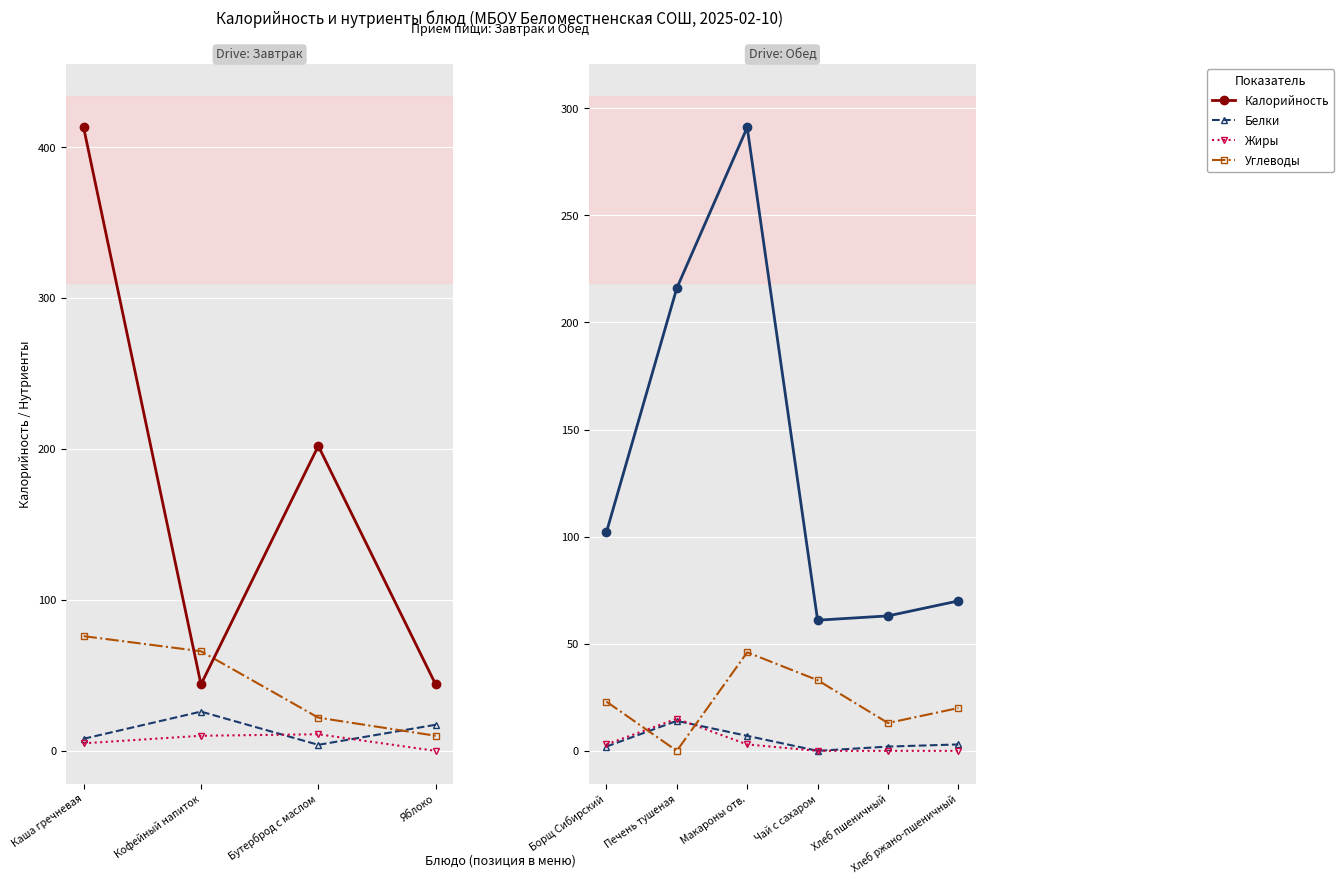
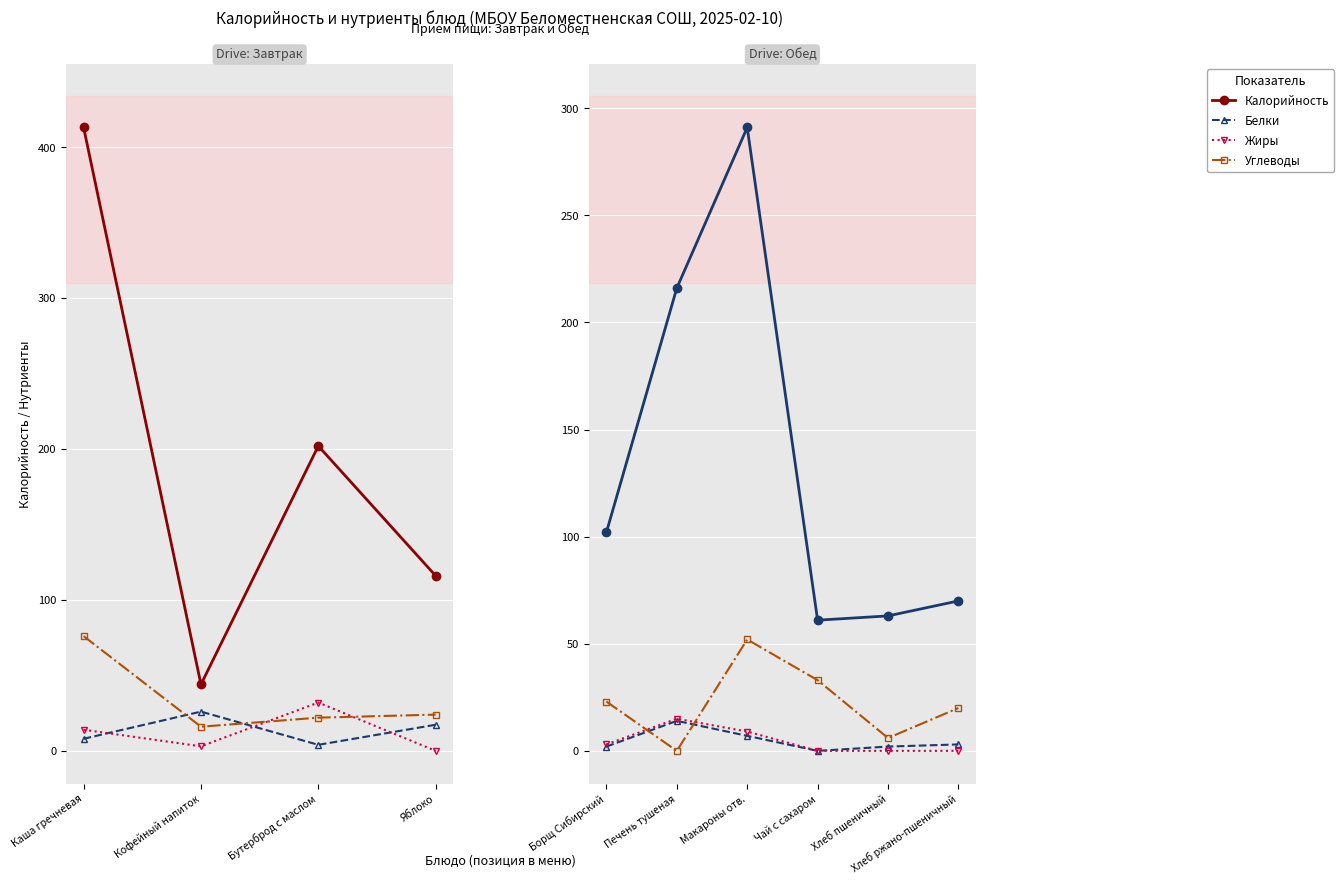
  {
    "Drive: Завтрак": {
      "Калорийность": {
        "Каша гречневая": 413,
        "Кофейный напиток": 44,
        "Бутерброд с маслом": 202,
-       "Яблоко": 44
+       "Яблоко": 116
      },
      "Белки": {
        "Каша гречневая": 8,
        "Кофейный напиток": 26,
        "Бутерброд с маслом": 4,
        "Яблоко": 17
      },
      "Жиры": {
-       "Каша гречневая": 5,
-       "Кофейный напиток": 10,
-       "Бутерброд с маслом": 11,
+       "Каша гречневая": 14,
+       "Кофейный напиток": 3,
+       "Бутерброд с маслом": 32,
        "Яблоко": 0
      },
      "Углеводы": {
        "Каша гречневая": 76,
-       "Кофейный напиток": 66,
+       "Кофейный напиток": 16,
        "Бутерброд с маслом": 22,
-       "Яблоко": 10
+       "Яблоко": 24
      }
    },
    "Drive: Обед": {
      "Жиры": {
-       "Макароны отв.": 3,
+       "Макароны отв.": 9,
        "Хлеб пшеничный": 0,
        "Хлеб ржано-пшеничный": 0
      },
      "Углеводы": {
        "Борщ Сибирский": 23,
        "Печень тушеная": 0,
-       "Макароны отв.": 46,
+       "Макароны отв.": 52,
        "Чай с сахаром": 33,
-       "Хлеб пшеничный": 13,
+       "Хлеб пшеничный": 6,
        "Хлеб ржано-пшеничный": 20
      }
    }
  }
